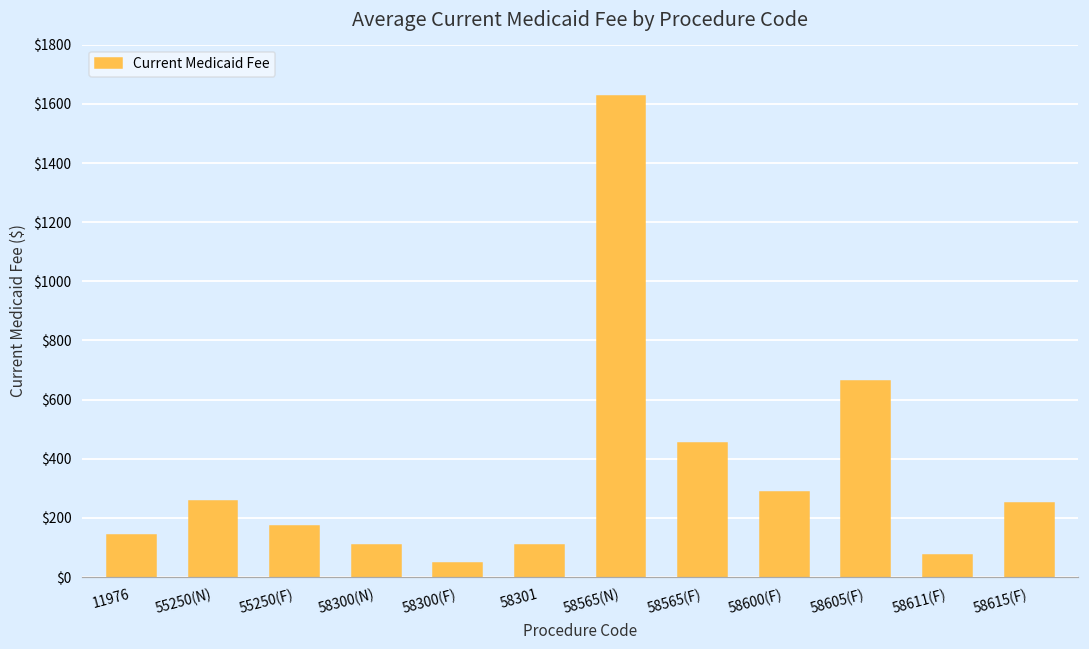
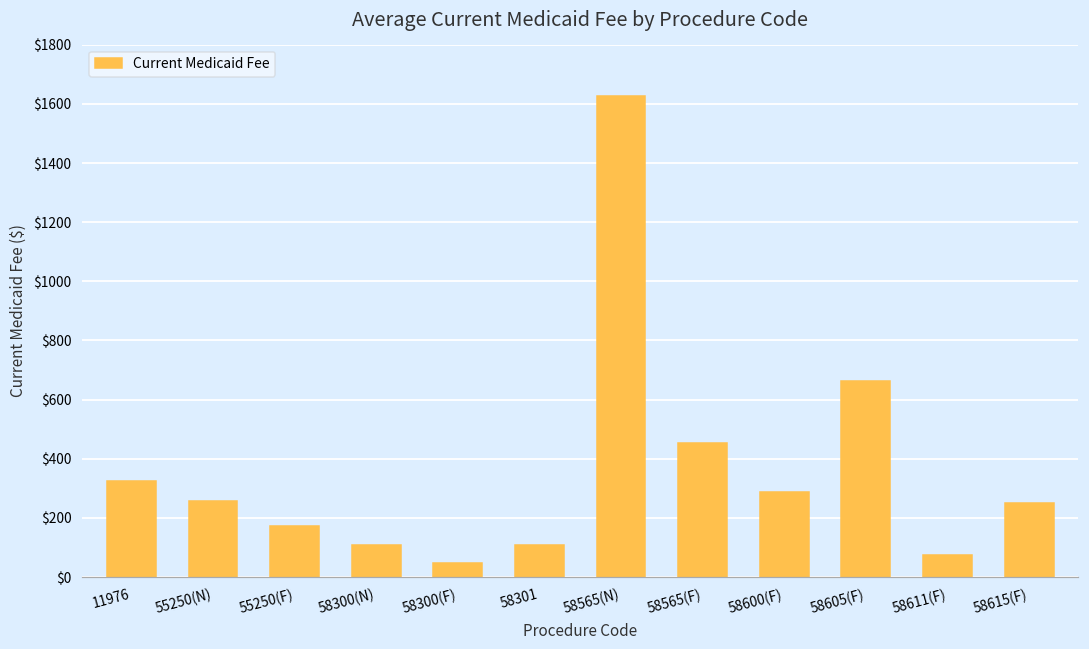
  {
-   "11976": "$140",
+   "11976": "$320",
    "55250(N)": "$260",
    "55250(F)": "$170",
    "58300(N)": "$110",
    "58300(F)": "$50",
    "58301": "$110",
    "58565(N)": "$1630",
    "58565(F)": "$450",
    "58600(F)": "$290",
    "58605(F)": "$660",
    "58611(F)": "$70",
    "58615(F)": "$250"
  }
